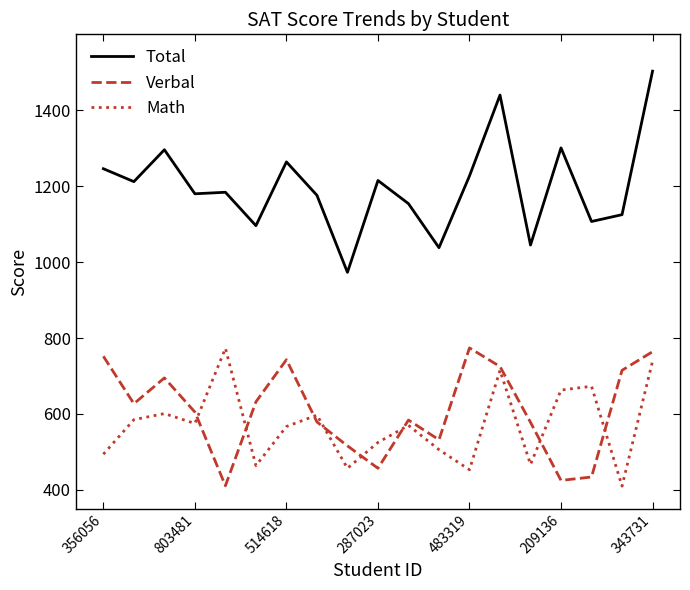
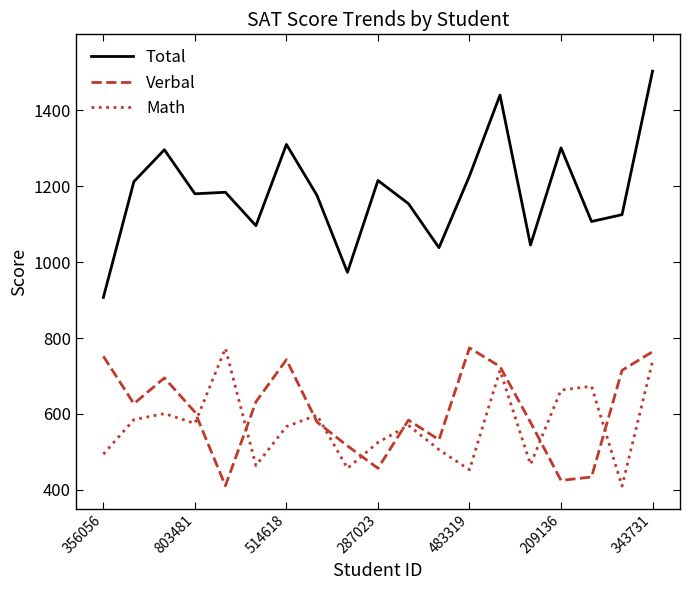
  {
    "Total": {
-     "356056": 1250,
+     "356056": 910,
      "803481": 1180,
-     "514618": 1260,
+     "514618": 1310,
      "287023": 1220,
      "483319": 1230,
      "209136": 1300,
      "343731": 1500
    }
  }
